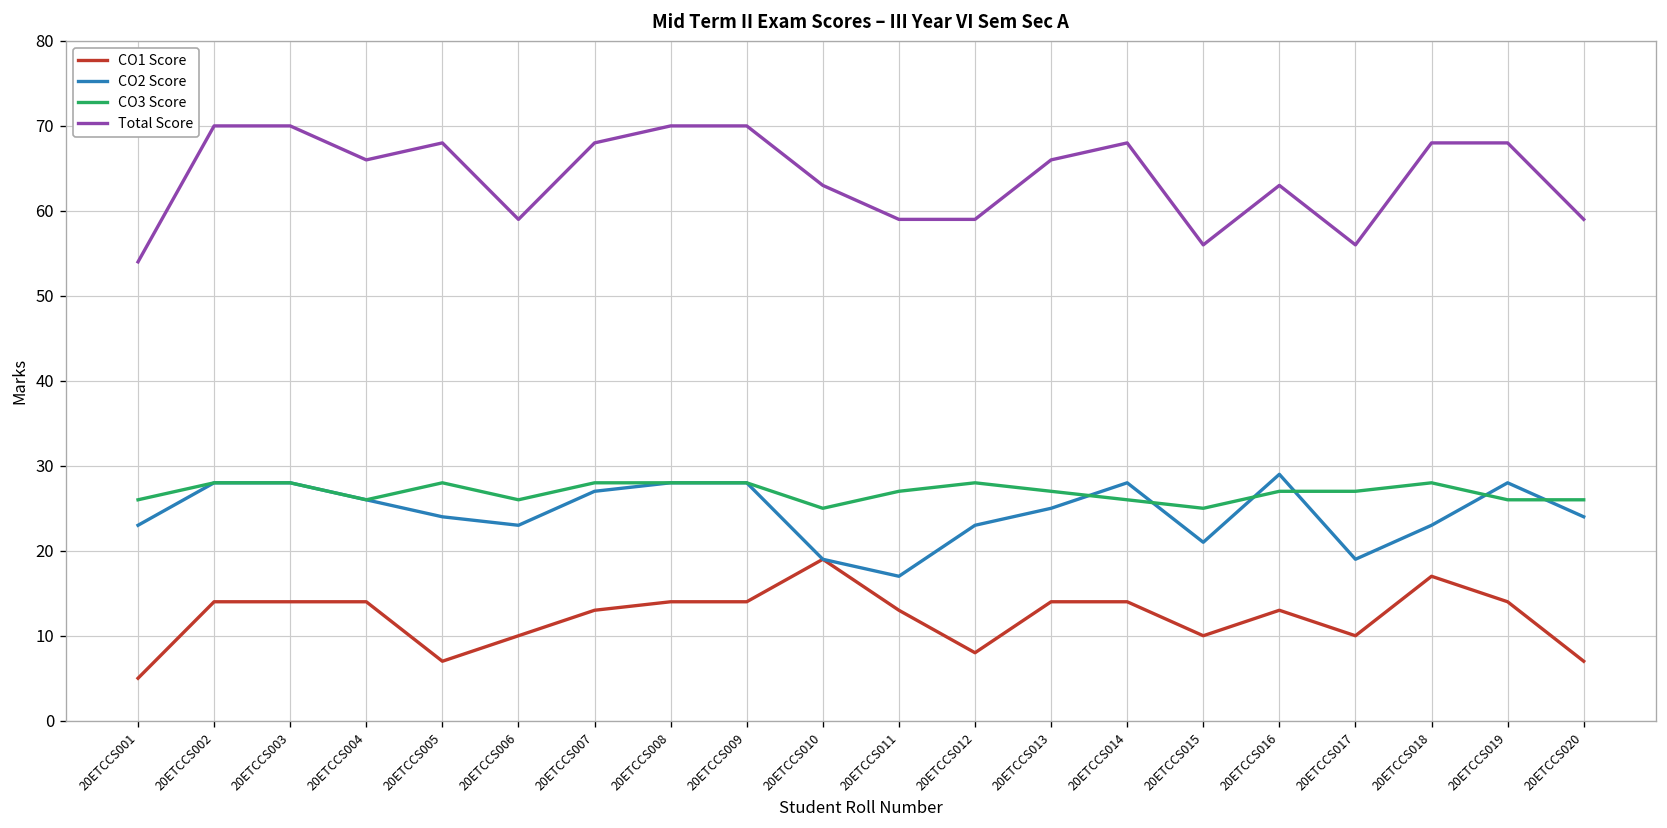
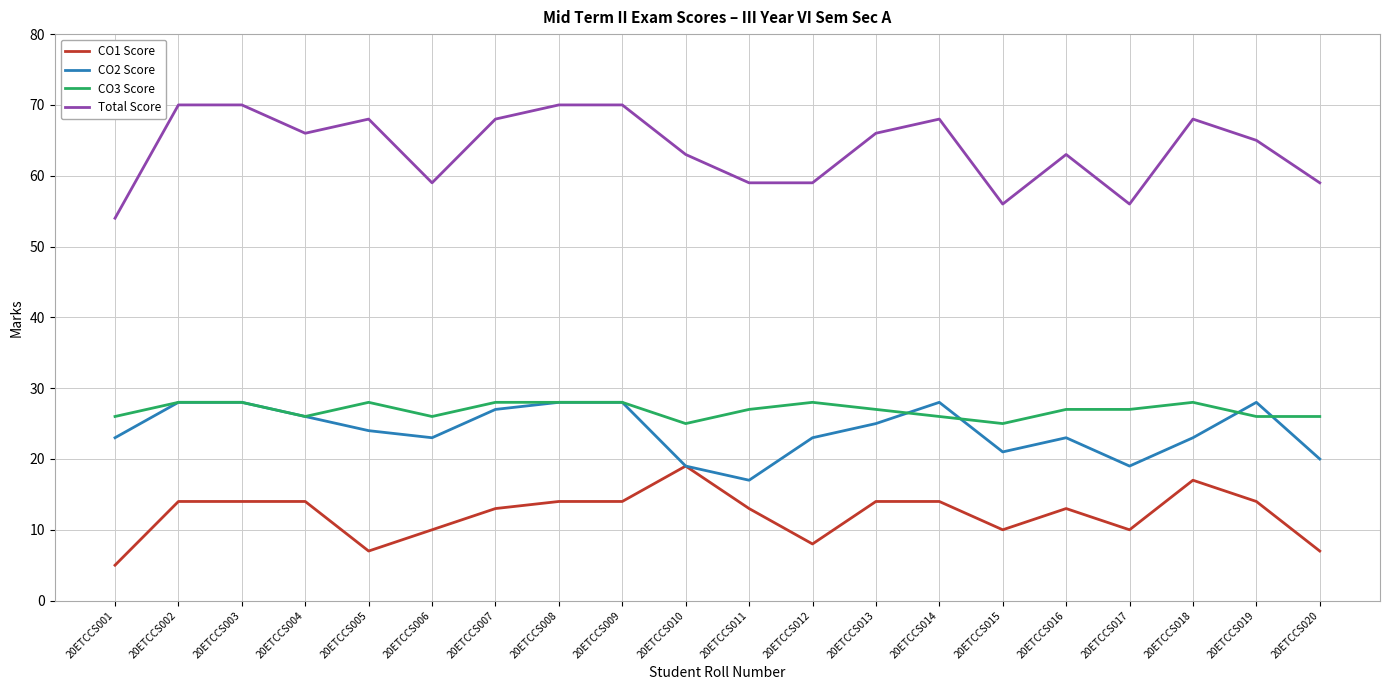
  {
    "CO1 Score": {
      "20ETCCS001": 5,
      "20ETCCS002": 14,
      "20ETCCS003": 14,
      "20ETCCS004": 14,
      "20ETCCS005": 7,
      "20ETCCS006": 10,
      "20ETCCS007": 13,
      "20ETCCS008": 14,
      "20ETCCS009": 14,
      "20ETCCS011": 13,
      "20ETCCS012": 8,
      "20ETCCS013": 14,
      "20ETCCS014": 14,
      "20ETCCS015": 10,
      "20ETCCS016": 13,
      "20ETCCS017": 10,
      "20ETCCS018": 17,
      "20ETCCS019": 14,
      "20ETCCS020": 7
    },
    "CO2 Score": {
      "20ETCCS001": 23,
      "20ETCCS005": 24,
      "20ETCCS006": 23,
      "20ETCCS007": 27,
      "20ETCCS011": 17,
      "20ETCCS012": 23,
      "20ETCCS013": 25,
      "20ETCCS014": 28,
      "20ETCCS015": 21,
-     "20ETCCS016": 29,
+     "20ETCCS016": 23,
      "20ETCCS017": 19,
      "20ETCCS018": 23,
      "20ETCCS019": 28,
-     "20ETCCS020": 24
+     "20ETCCS020": 20
    },
    "CO3 Score": {
      "20ETCCS001": 26,
      "20ETCCS005": 28,
      "20ETCCS006": 26,
      "20ETCCS007": 28,
      "20ETCCS010": 25,
      "20ETCCS011": 27,
      "20ETCCS012": 28,
      "20ETCCS013": 27,
      "20ETCCS014": 26,
      "20ETCCS015": 25,
      "20ETCCS016": 27,
      "20ETCCS017": 27,
      "20ETCCS018": 28,
      "20ETCCS019": 26,
      "20ETCCS020": 26
    },
    "Total Score": {
      "20ETCCS001": 54,
      "20ETCCS002": 70,
      "20ETCCS003": 70,
      "20ETCCS004": 66,
      "20ETCCS005": 68,
      "20ETCCS006": 59,
      "20ETCCS007": 68,
      "20ETCCS008": 70,
      "20ETCCS009": 70,
      "20ETCCS010": 63,
      "20ETCCS011": 59,
      "20ETCCS012": 59,
      "20ETCCS013": 66,
      "20ETCCS014": 68,
      "20ETCCS015": 56,
      "20ETCCS016": 63,
      "20ETCCS017": 56,
      "20ETCCS018": 68,
-     "20ETCCS019": 68,
+     "20ETCCS019": 65,
      "20ETCCS020": 59
    }
  }
